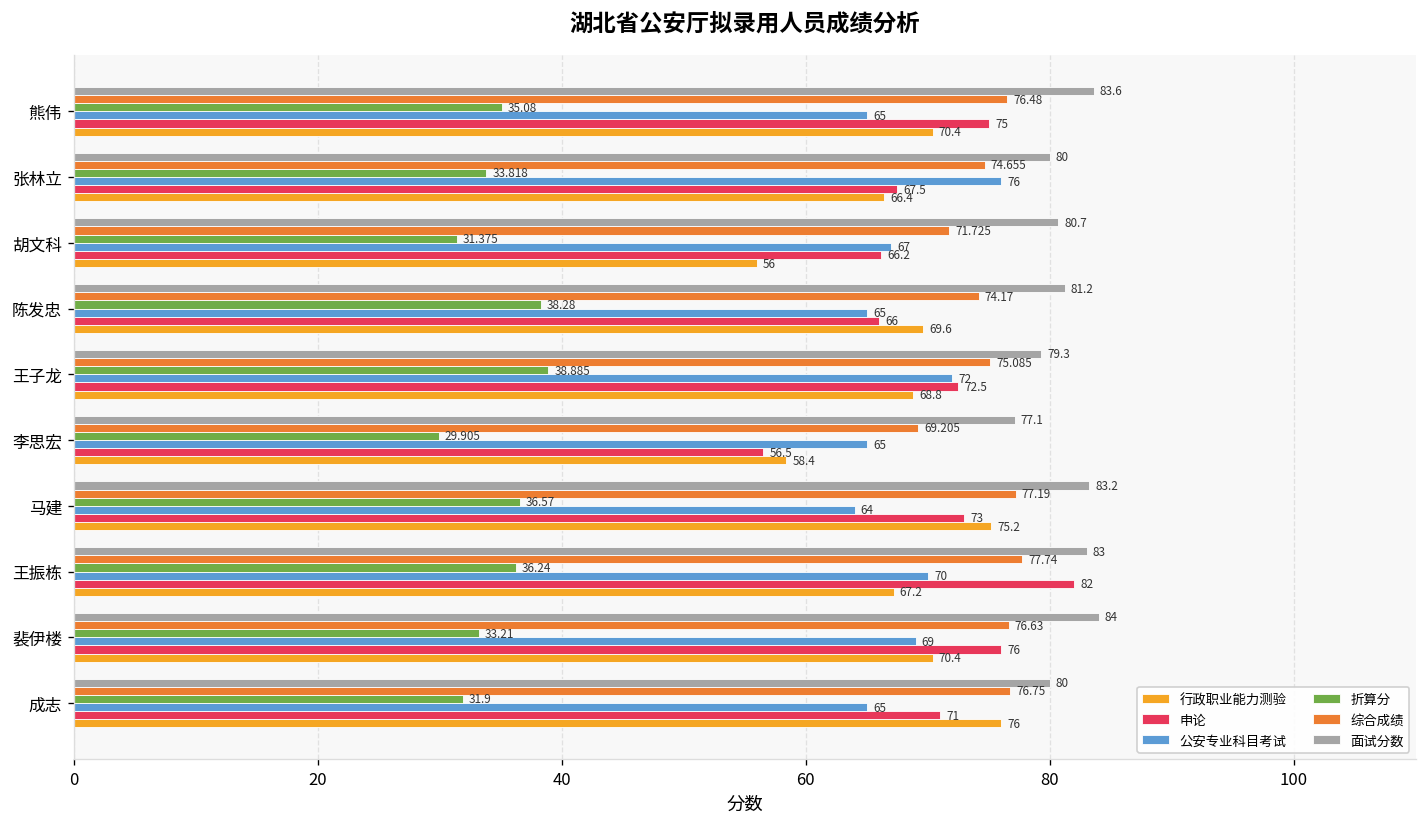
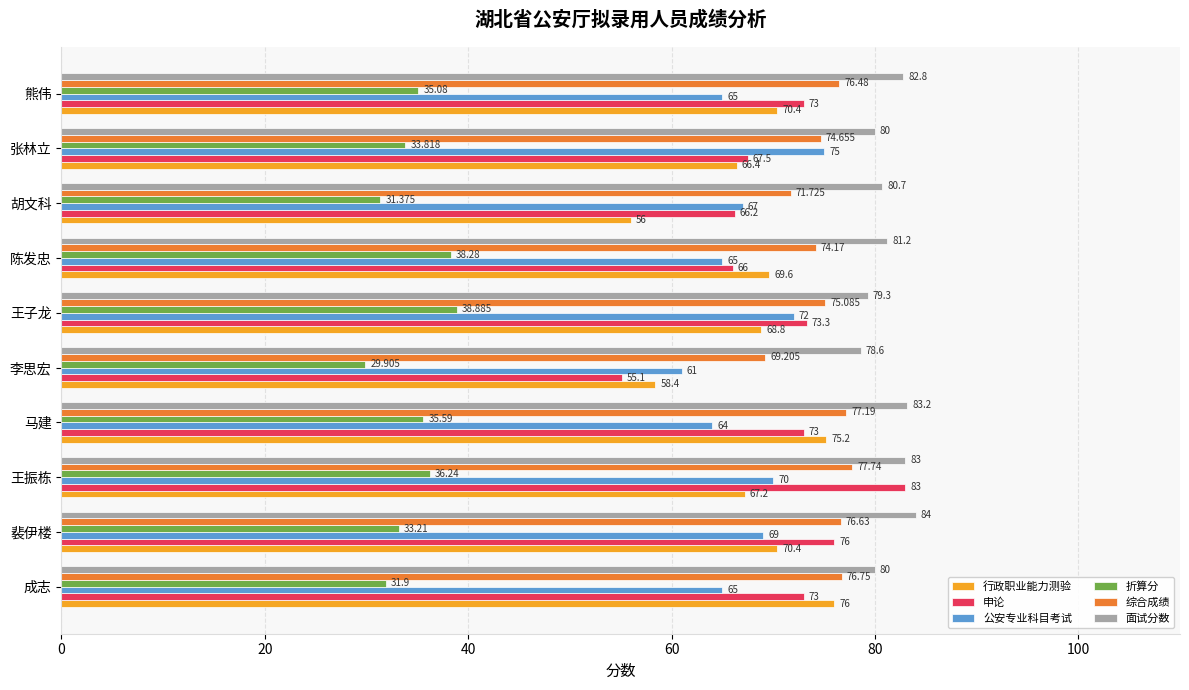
  {
    "申论": {
-     "熊伟": 75,
+     "熊伟": 73,
      "张林立": 67.5,
      "陈发忠": 66,
-     "王子龙": 72.5,
-     "李思宏": 56.5,
+     "王子龙": 73.3,
+     "李思宏": 55.1,
      "马建": 73,
-     "王振栋": 82,
+     "王振栋": 83,
      "裴伊楼": 76,
-     "成志": 71
+     "成志": 73
    },
    "公安专业科目考试": {
      "熊伟": 65,
-     "张林立": 76,
+     "张林立": 75,
      "陈发忠": 65,
      "王子龙": 72,
-     "李思宏": 65,
+     "李思宏": 61,
      "马建": 64,
      "王振栋": 70,
      "裴伊楼": 69,
      "成志": 65
    },
    "折算分": {
      "熊伟": 35.08,
      "张林立": 33.818,
      "胡文科": 31.375,
      "陈发忠": 38.28,
      "王子龙": 38.885,
      "李思宏": 29.905,
-     "马建": 36.57,
+     "马建": 35.59,
      "王振栋": 36.24,
      "裴伊楼": 33.21,
      "成志": 31.9
    },
    "面试分数": {
-     "熊伟": 83.6,
+     "熊伟": 82.8,
      "张林立": 80,
      "胡文科": 80.7,
      "陈发忠": 81.2,
      "王子龙": 79.3,
-     "李思宏": 77.1,
+     "李思宏": 78.6,
      "马建": 83.2,
      "王振栋": 83,
      "裴伊楼": 84,
      "成志": 80
    }
  }
